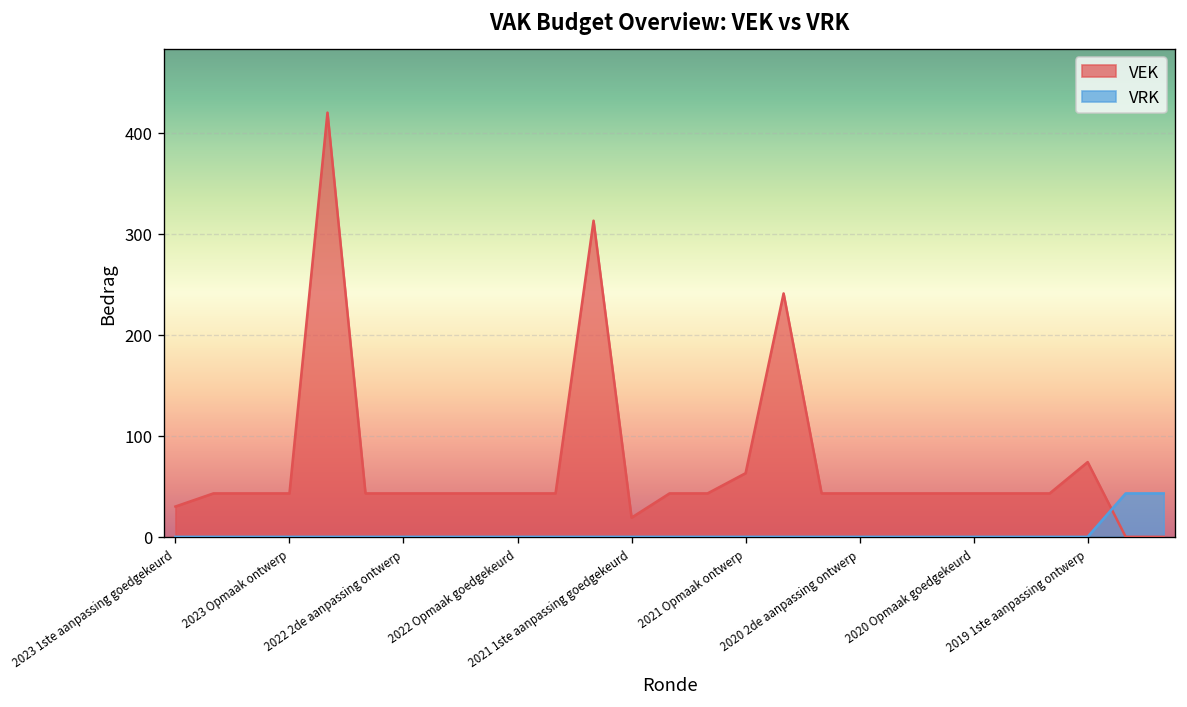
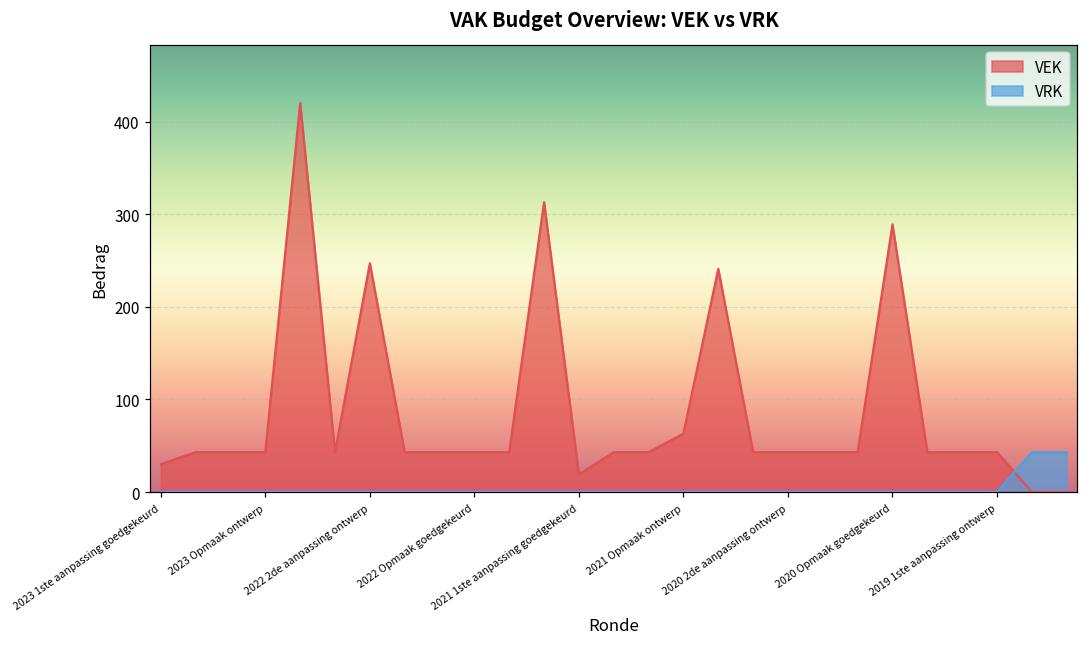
  {
    "VEK": {
      "2023 1ste aanpassing goedgekeurd": 30,
      "2023 Opmaak ontwerp": 40,
-     "2022 2de aanpassing ontwerp": 40,
+     "2022 2de aanpassing ontwerp": 250,
      "2022 Opmaak goedgekeurd": 40,
      "2021 1ste aanpassing goedgekeurd": 20,
      "2021 Opmaak ontwerp": 60,
      "2020 2de aanpassing ontwerp": 40,
-     "2020 Opmaak goedgekeurd": 40,
-     "2019 1ste aanpassing ontwerp": 70
+     "2020 Opmaak goedgekeurd": 290,
+     "2019 1ste aanpassing ontwerp": 40
    },
    "VRK": {
      "2023 1ste aanpassing goedgekeurd": 0,
      "2023 Opmaak ontwerp": 0,
      "2022 2de aanpassing ontwerp": 0,
      "2022 Opmaak goedgekeurd": 0,
      "2021 1ste aanpassing goedgekeurd": 0,
      "2021 Opmaak ontwerp": 0,
      "2020 2de aanpassing ontwerp": 0,
      "2020 Opmaak goedgekeurd": 0,
      "2019 1ste aanpassing ontwerp": 0
    }
  }
